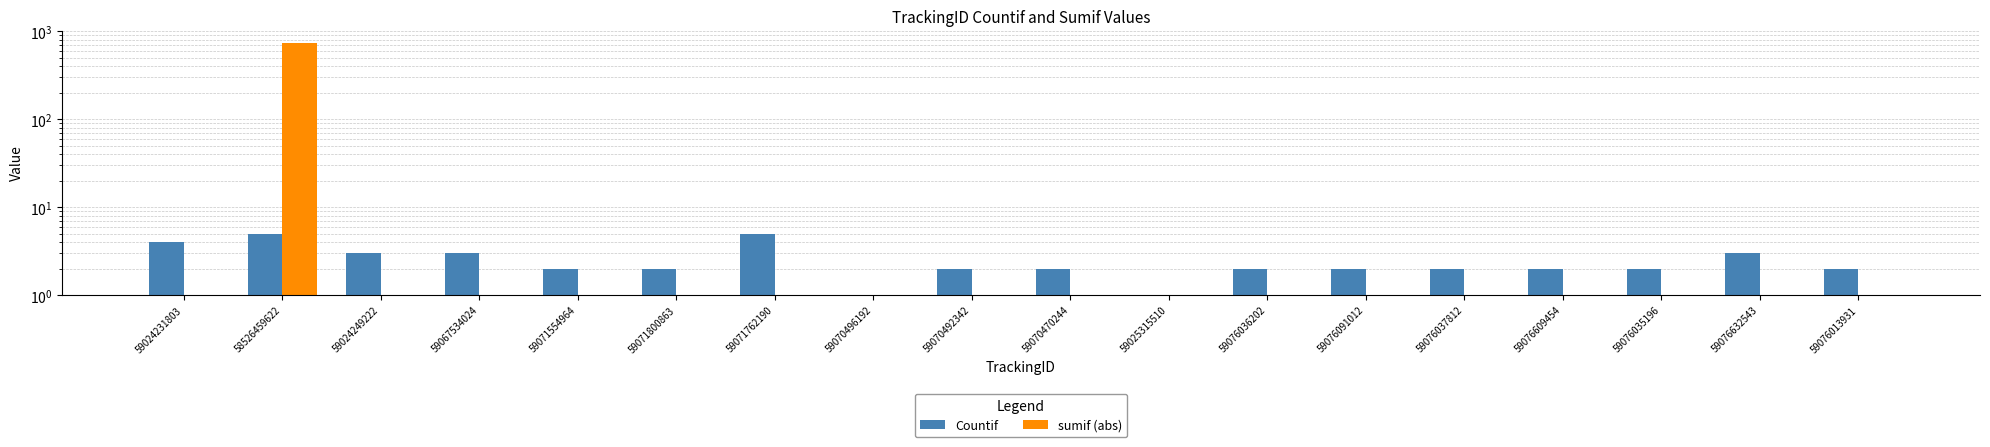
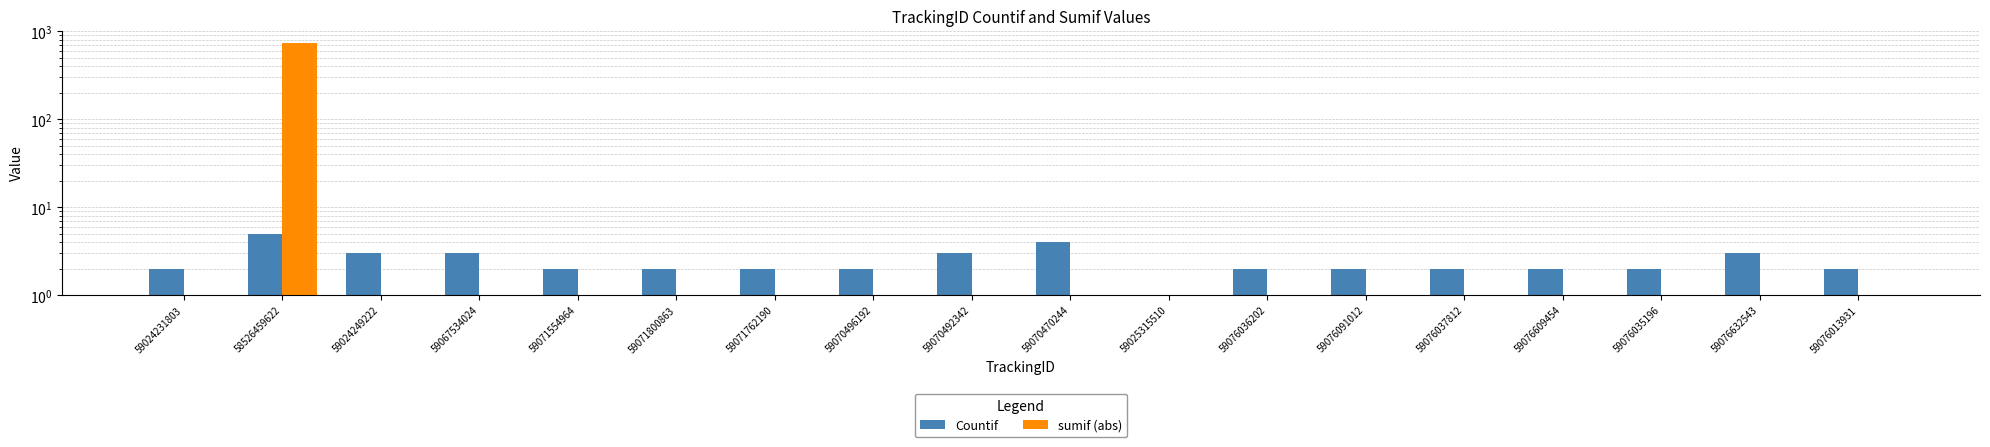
  {
    "Countif": {
-     "59024231803": 4,
+     "59024231803": 2,
      "58526459622": 5,
      "59024249222": 3,
      "59067534024": 3,
      "59071554964": 2,
      "59071800863": 2,
-     "59071762190": 5,
-     "59070496192": 1,
-     "59070492342": 2,
-     "59070470244": 2,
+     "59071762190": 2,
+     "59070496192": 2,
+     "59070492342": 3,
+     "59070470244": 4,
      "59025315510": 1,
      "59076036202": 2,
      "59076091012": 2,
      "59076037812": 2,
      "59076609454": 2,
      "59076035196": 2,
      "59076632543": 3,
      "59076013931": 2
    },
    "sumif (abs)": {
      "58526459622": 700
    }
  }
